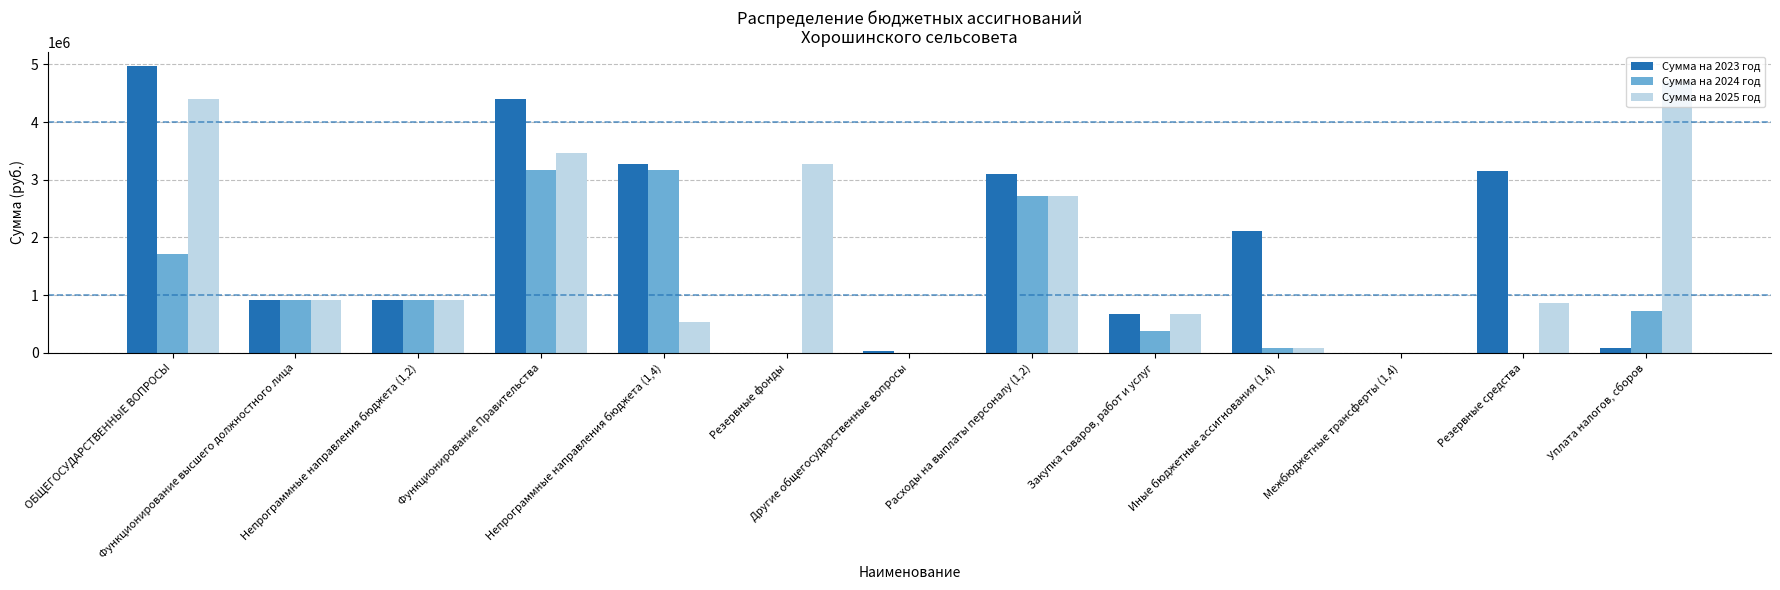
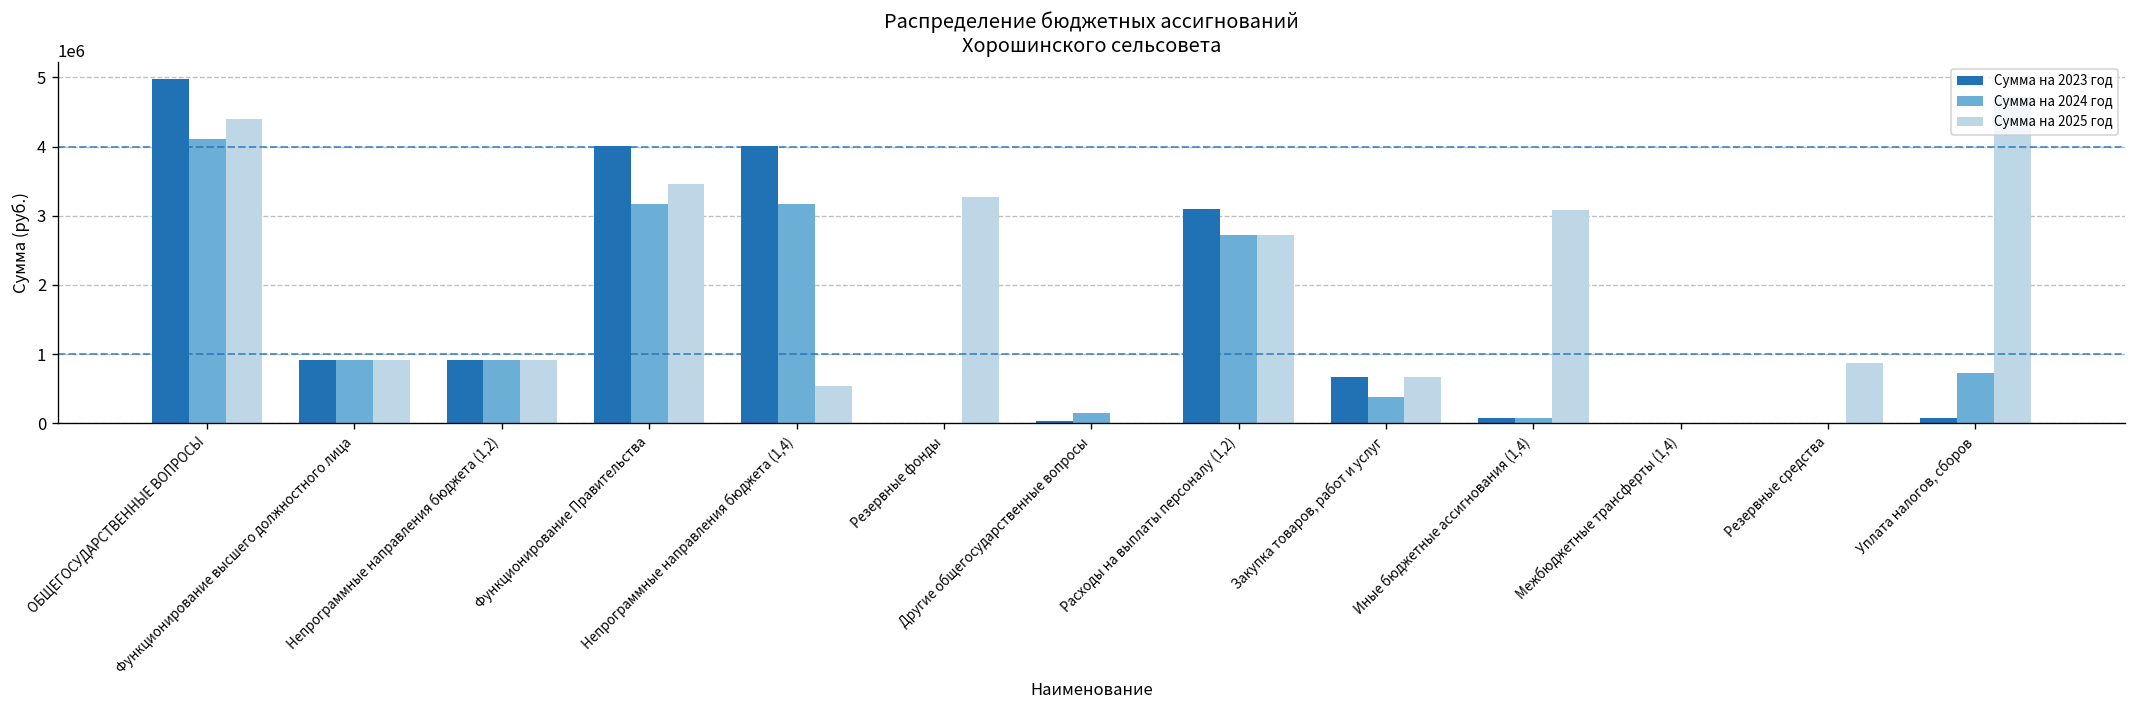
  {
    "Сумма на 2023 год": {
      "ОБЩЕГОСУДАРСТВЕННЫЕ ВОПРОСЫ": 5000000,
      "Функционирование высшего должностного лица": 900000,
      "Непрограммные направления бюджета (1,2)": 900000,
-     "Функционирование Правительства": 4400000,
-     "Непрограммные направления бюджета (1,4)": 3300000,
+     "Функционирование Правительства": 4000000,
+     "Непрограммные направления бюджета (1,4)": 4000000,
      "Расходы на выплаты персоналу (1,2)": 3100000,
      "Закупка товаров, работ и услуг": 700000,
-     "Иные бюджетные ассигнования (1,4)": 2100000,
+     "Иные бюджетные ассигнования (1,4)": 100000,
      "Межбюджетные трансферты (1,4)": 0,
-     "Резервные средства": 3200000,
+     "Резервные средства": 0,
      "Уплата налогов, сборов": 100000
    },
    "Сумма на 2024 год": {
-     "ОБЩЕГОСУДАРСТВЕННЫЕ ВОПРОСЫ": 1700000,
+     "ОБЩЕГОСУДАРСТВЕННЫЕ ВОПРОСЫ": 4100000,
      "Функционирование высшего должностного лица": 900000,
      "Непрограммные направления бюджета (1,2)": 900000,
      "Функционирование Правительства": 3200000,
      "Непрограммные направления бюджета (1,4)": 3200000,
-     "Другие общегосударственные вопросы": 0,
+     "Другие общегосударственные вопросы": 200000,
      "Расходы на выплаты персоналу (1,2)": 2700000,
      "Закупка товаров, работ и услуг": 400000,
      "Иные бюджетные ассигнования (1,4)": 100000,
      "Межбюджетные трансферты (1,4)": 0,
      "Уплата налогов, сборов": 700000
    },
    "Сумма на 2025 год": {
      "ОБЩЕГОСУДАРСТВЕННЫЕ ВОПРОСЫ": 4400000,
      "Функционирование высшего должностного лица": 900000,
      "Непрограммные направления бюджета (1,2)": 900000,
      "Функционирование Правительства": 3500000,
      "Непрограммные направления бюджета (1,4)": 500000,
      "Резервные фонды": 3300000,
      "Расходы на выплаты персоналу (1,2)": 2700000,
      "Закупка товаров, работ и услуг": 700000,
-     "Иные бюджетные ассигнования (1,4)": 100000,
+     "Иные бюджетные ассигнования (1,4)": 3100000,
      "Межбюджетные трансферты (1,4)": 0,
      "Резервные средства": 900000
    }
  }
